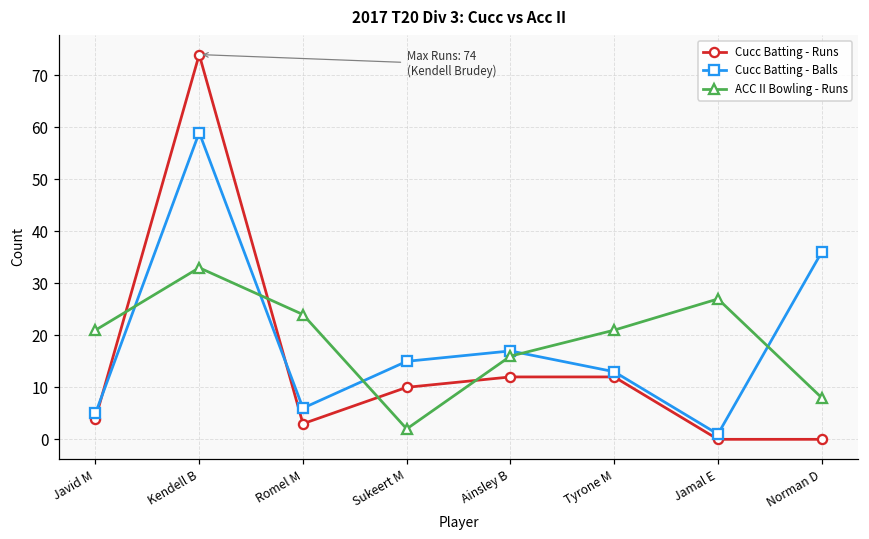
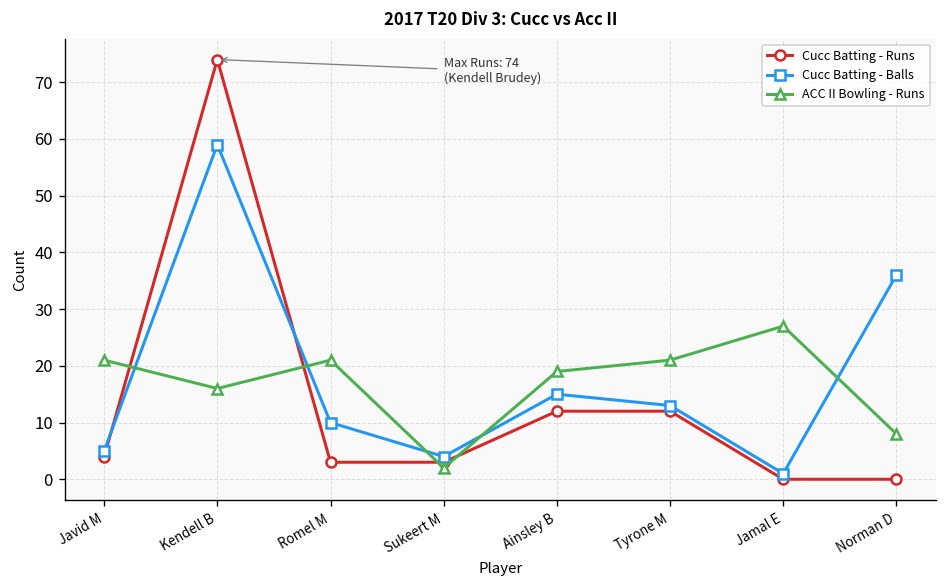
  {
    "Cucc Batting - Runs": {
      "Javid M": 4,
      "Romel M": 3,
-     "Sukeert M": 10,
+     "Sukeert M": 3,
      "Ainsley B": 12,
      "Tyrone M": 12,
      "Jamal E": 0,
      "Norman D": 0
    },
    "Cucc Batting - Balls": {
      "Javid M": 5,
      "Kendell B": 59,
-     "Romel M": 6,
-     "Sukeert M": 15,
-     "Ainsley B": 17,
+     "Romel M": 10,
+     "Sukeert M": 4,
+     "Ainsley B": 15,
      "Tyrone M": 13,
      "Jamal E": 1,
      "Norman D": 36
    },
    "ACC II Bowling - Runs": {
      "Javid M": 21,
-     "Kendell B": 33,
-     "Romel M": 24,
+     "Kendell B": 16,
+     "Romel M": 21,
      "Sukeert M": 2,
-     "Ainsley B": 16,
+     "Ainsley B": 19,
      "Tyrone M": 21,
      "Jamal E": 27,
      "Norman D": 8
    }
  }
